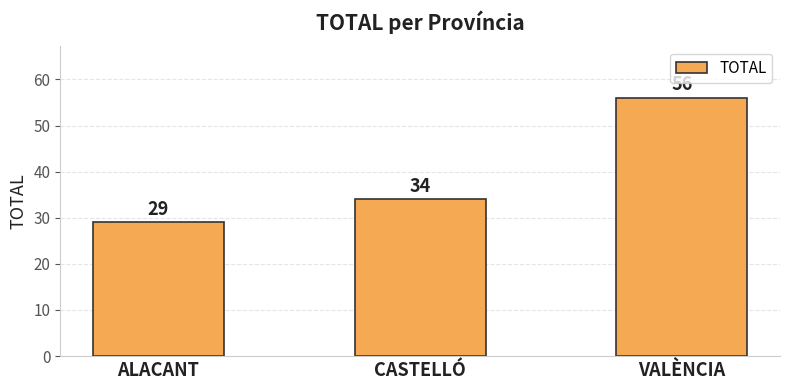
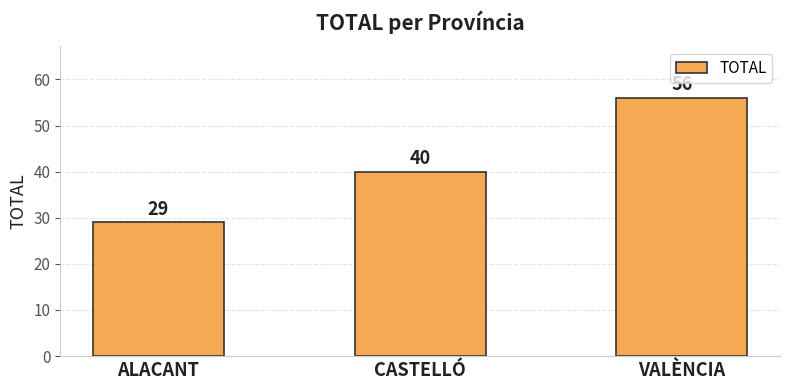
  {
    "ALACANT": 29,
-   "CASTELLÓ": 34
+   "CASTELLÓ": 40
  }
